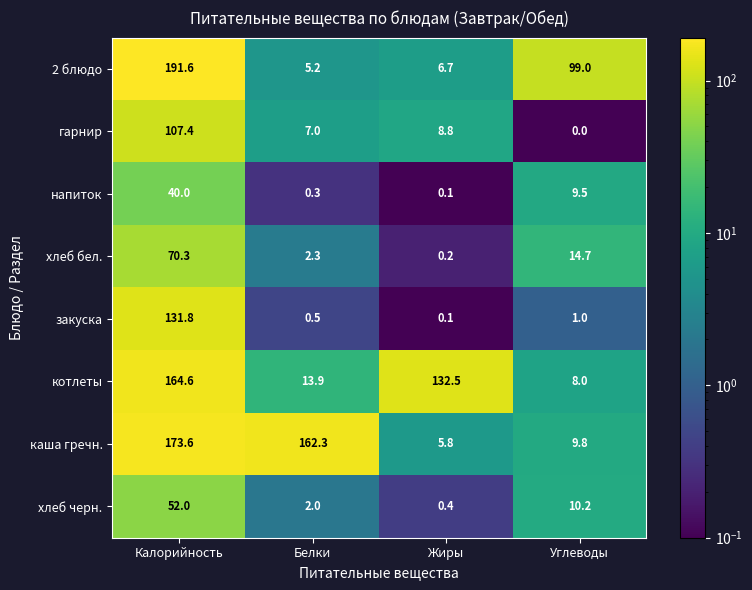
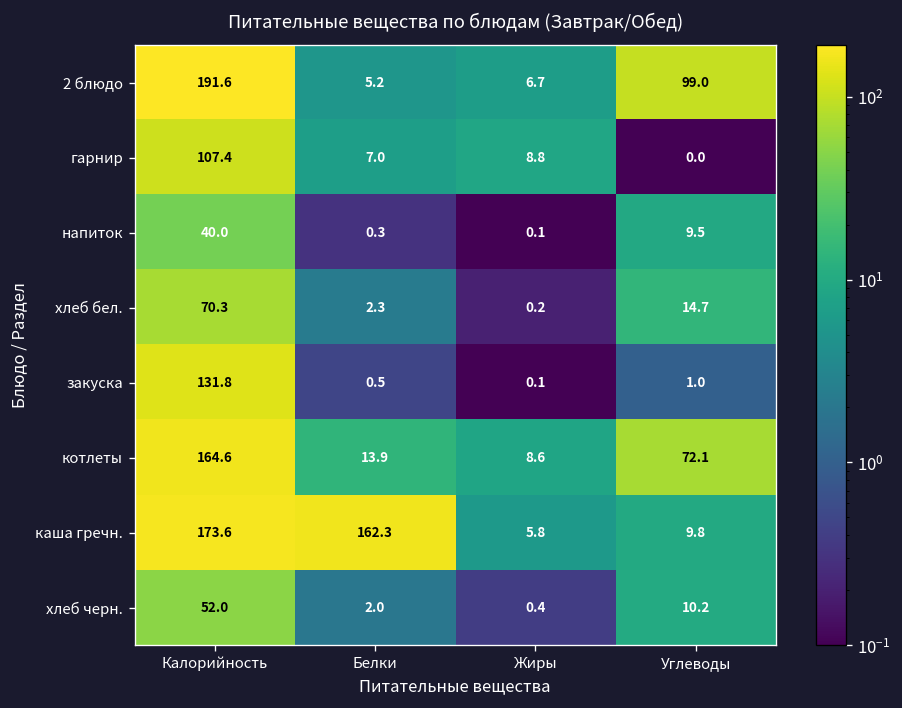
  {
    "2 блюдо": {
      "Калорийность": 191.6,
      "Белки": 5.2,
      "Жиры": 6.7,
      "Углеводы": 99.0
    },
    "гарнир": {
      "Калорийность": 107.4,
      "Белки": 7.0,
      "Жиры": 8.8,
      "Углеводы": 0.0
    },
    "напиток": {
      "Калорийность": 40.0,
      "Белки": 0.3,
      "Жиры": 0.1,
      "Углеводы": 9.5
    },
    "хлеб бел.": {
      "Калорийность": 70.3,
      "Белки": 2.3,
      "Жиры": 0.2,
      "Углеводы": 14.7
    },
    "закуска": {
      "Калорийность": 131.8,
      "Белки": 0.5,
      "Жиры": 0.1,
      "Углеводы": 1.0
    },
    "котлеты": {
      "Калорийность": 164.6,
      "Белки": 13.9,
-     "Жиры": 132.5,
-     "Углеводы": 8.0
+     "Жиры": 8.6,
+     "Углеводы": 72.1
    },
    "каша гречн.": {
      "Калорийность": 173.6,
      "Белки": 162.3,
      "Жиры": 5.8,
      "Углеводы": 9.8
    },
    "хлеб черн.": {
      "Калорийность": 52.0,
      "Белки": 2.0,
      "Жиры": 0.4,
      "Углеводы": 10.2
    }
  }
